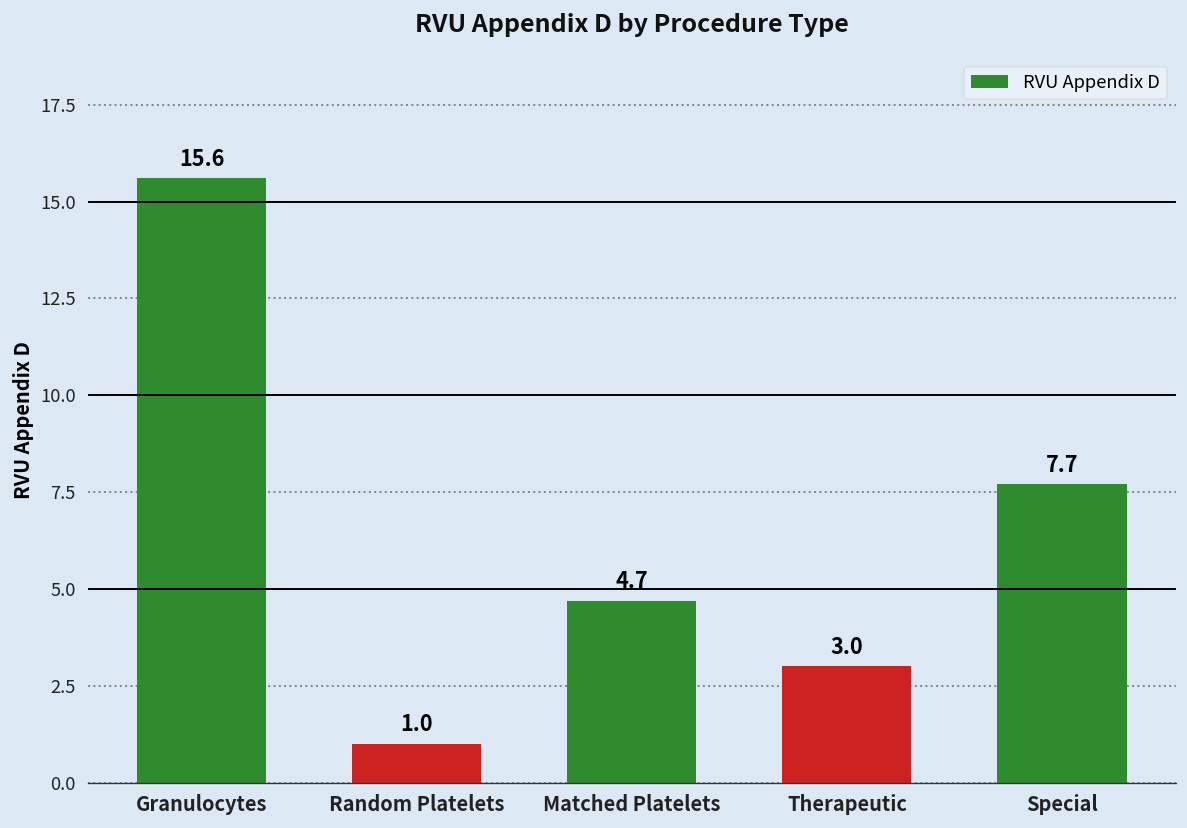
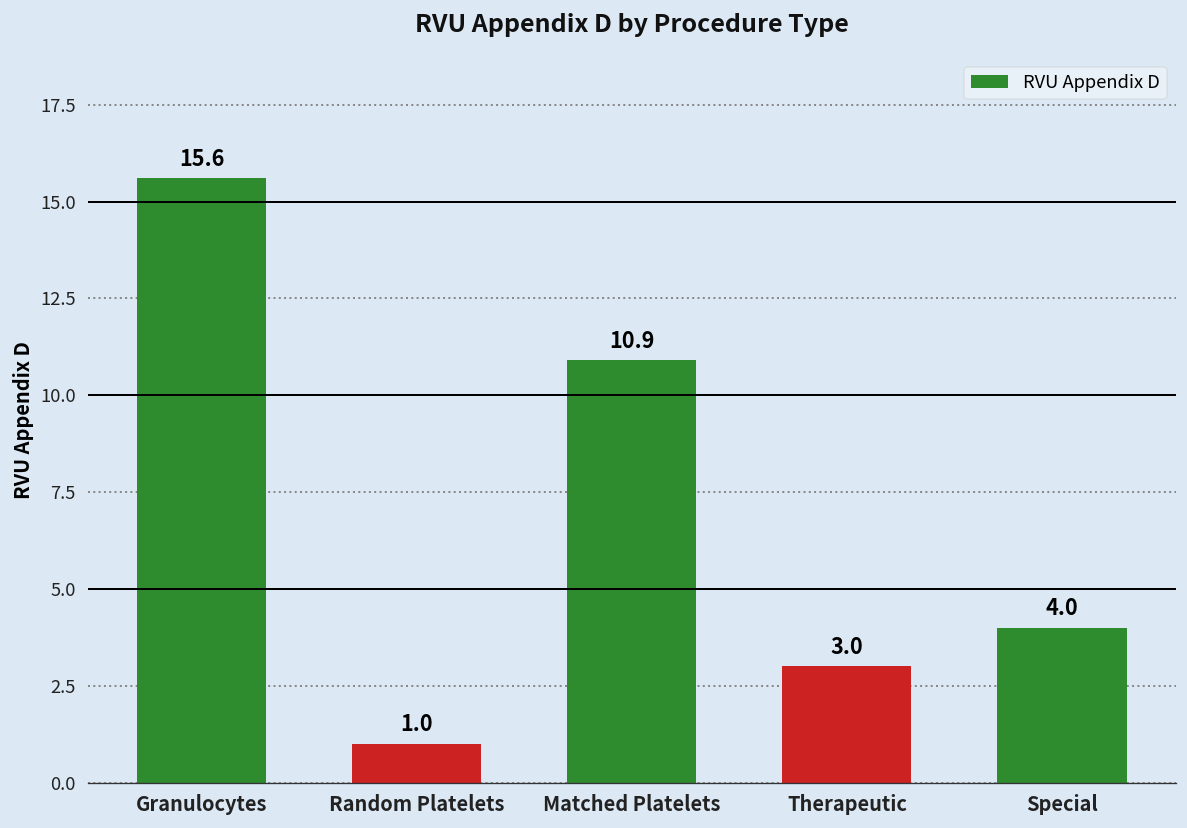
  {
    "Granulocytes": 15.6,
    "Random Platelets": 1.0,
-   "Matched Platelets": 4.7,
+   "Matched Platelets": 10.9,
    "Therapeutic": 3.0,
-   "Special": 7.7
+   "Special": 4.0
  }
